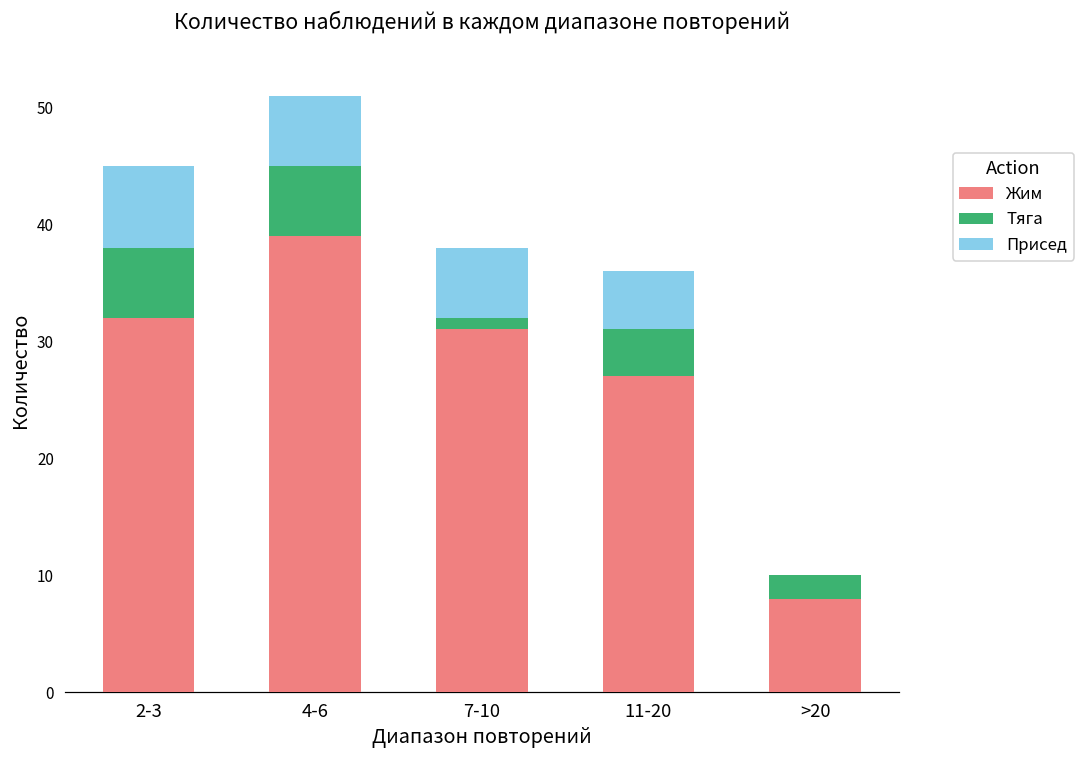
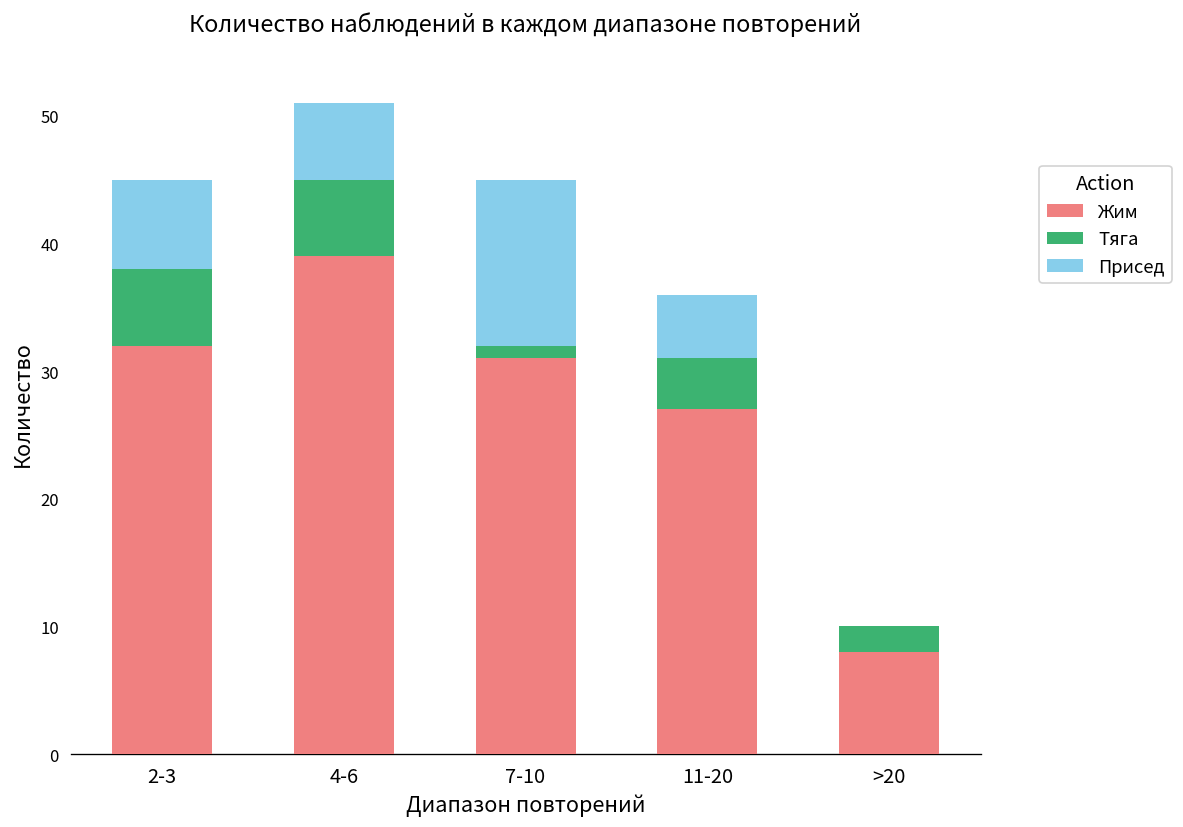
  {
    "Жим": {
      "2-3": 32,
      "4-6": 39,
      "7-10": 31,
      "11-20": 27,
      ">20": 8
    },
    "Тяга": {
      "2-3": 6,
      "4-6": 6,
      "7-10": 1,
      "11-20": 4,
      ">20": 2
    },
    "Присед": {
      "2-3": 7,
      "4-6": 6,
-     "7-10": 6,
+     "7-10": 13,
      "11-20": 5,
      ">20": 0
    }
  }
